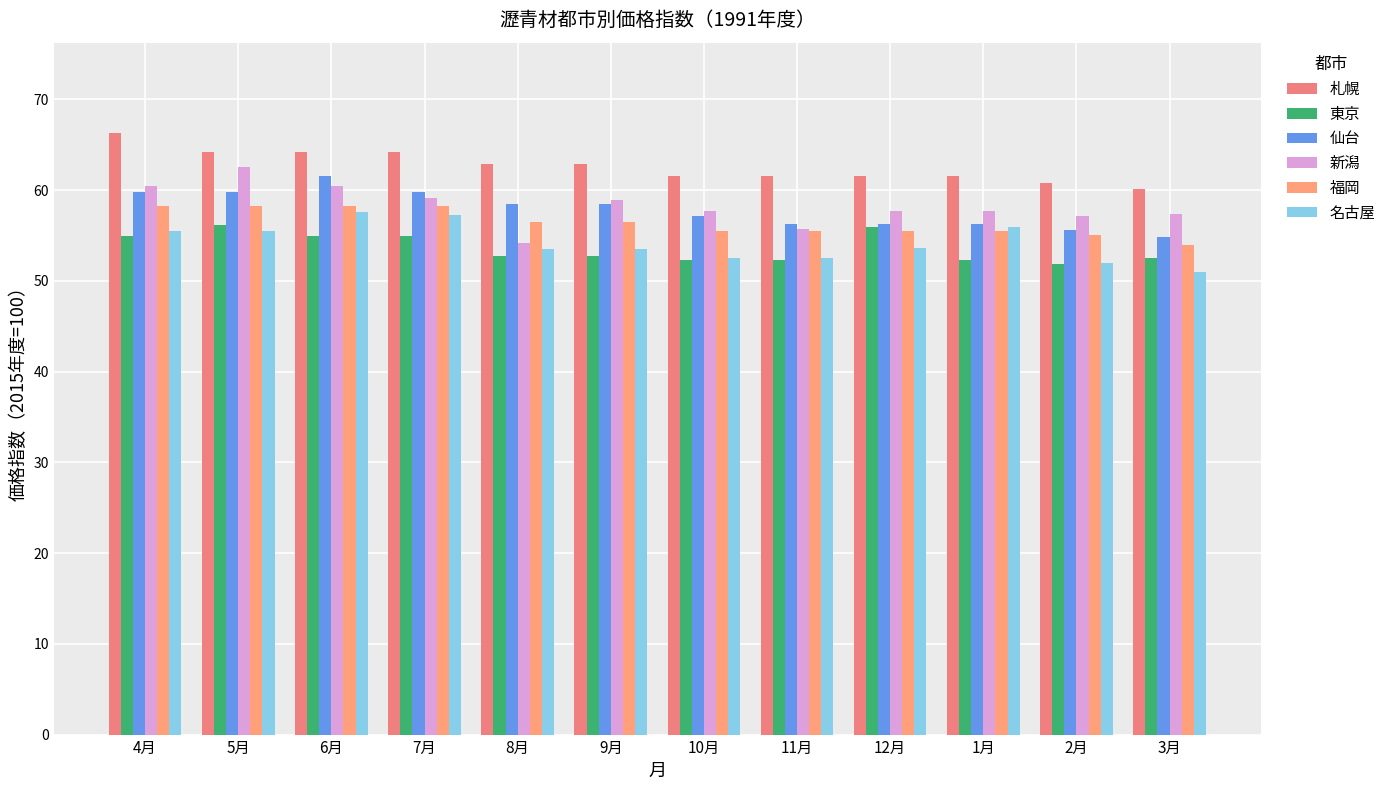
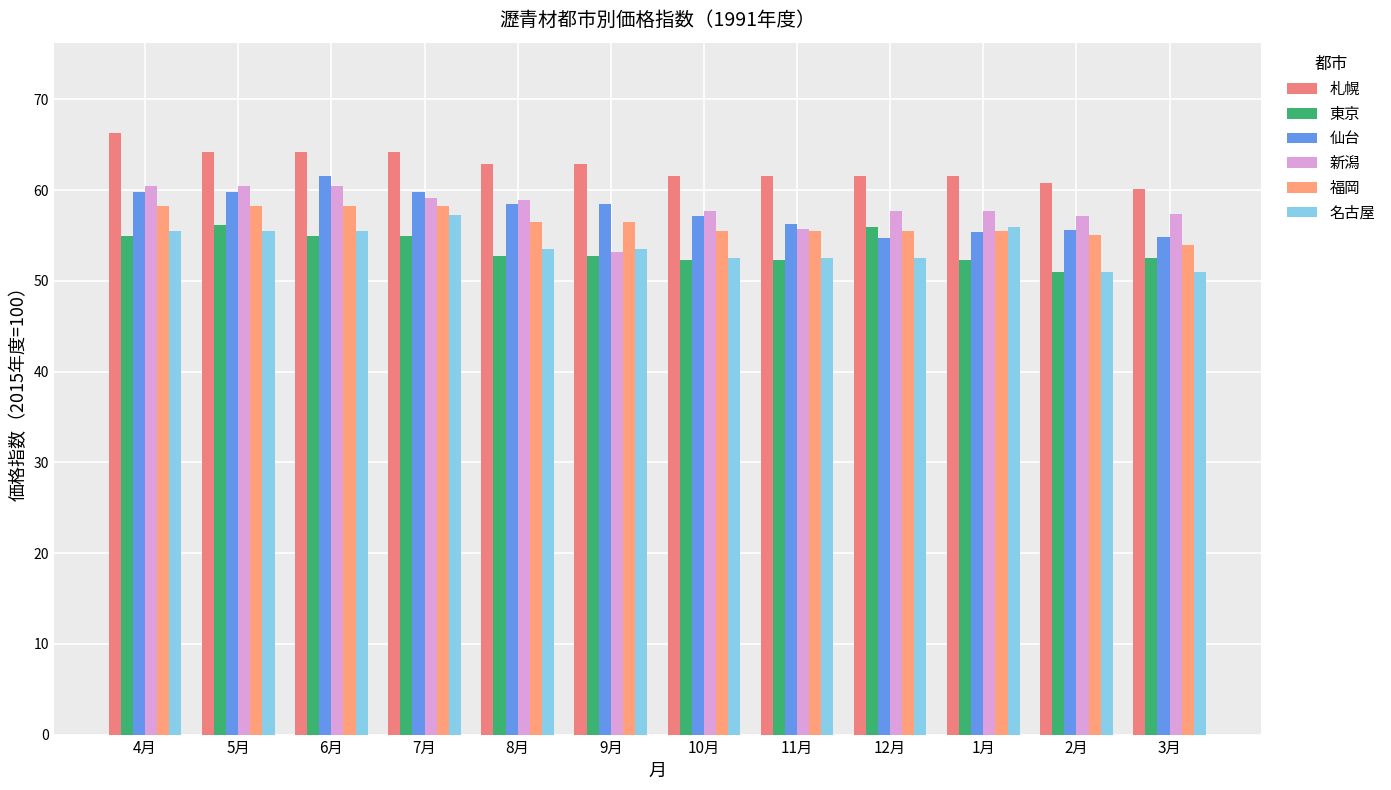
  {
    "東京": {
      "4月": 55,
      "5月": 56,
      "6月": 55,
      "7月": 55,
      "8月": 53,
      "9月": 53,
      "10月": 52,
      "11月": 52,
      "12月": 56,
      "1月": 52,
-     "2月": 52,
+     "2月": 51,
      "3月": 53
    },
    "仙台": {
      "4月": 60,
      "5月": 60,
      "6月": 62,
      "7月": 60,
      "8月": 59,
      "9月": 59,
      "10月": 57,
      "11月": 56,
-     "12月": 56,
-     "1月": 56,
+     "12月": 55,
+     "1月": 55,
      "2月": 56,
      "3月": 55
    },
    "新潟": {
      "4月": 61,
-     "5月": 63,
+     "5月": 61,
      "6月": 61,
      "7月": 59,
-     "8月": 54,
-     "9月": 59,
+     "8月": 59,
+     "9月": 53,
      "10月": 58,
      "11月": 56,
      "12月": 58,
      "1月": 58,
      "2月": 57,
      "3月": 57
    },
    "名古屋": {
      "4月": 56,
      "5月": 56,
-     "6月": 58,
+     "6月": 56,
      "7月": 57,
      "8月": 54,
      "9月": 54,
      "10月": 53,
      "11月": 53,
-     "12月": 54,
+     "12月": 53,
      "1月": 56,
-     "2月": 52,
+     "2月": 51,
      "3月": 51
    }
  }
